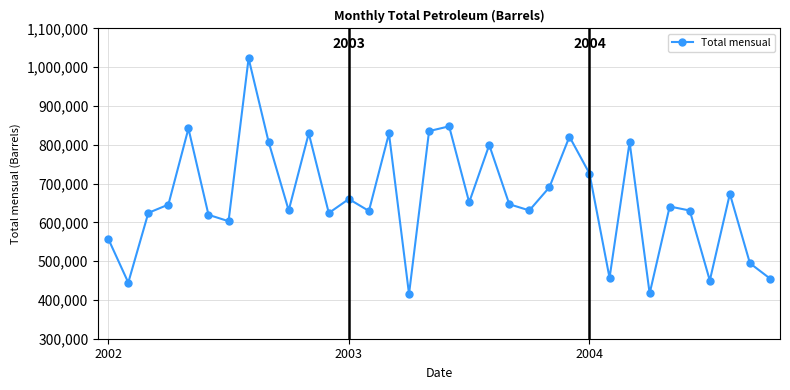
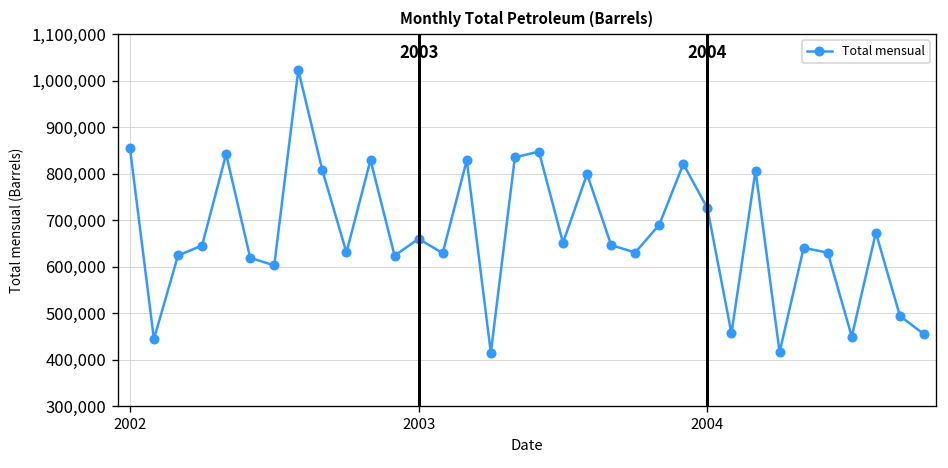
  {
-   "2002": "560,000",
+   "2002": "860,000",
    "2003": "660,000",
    "2004": "730,000"
  }
